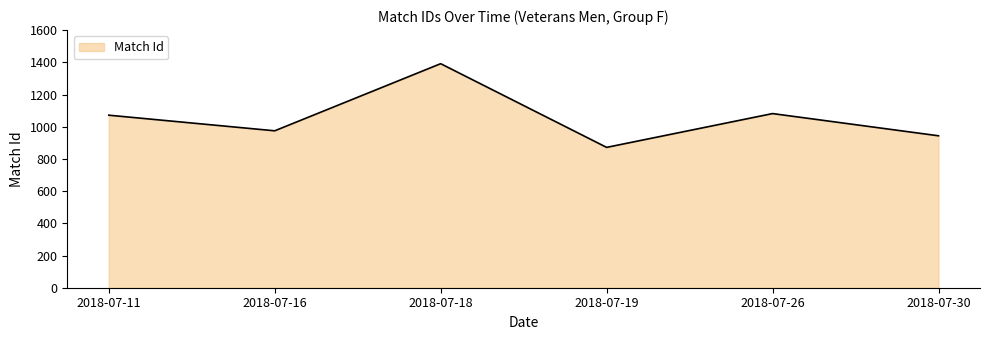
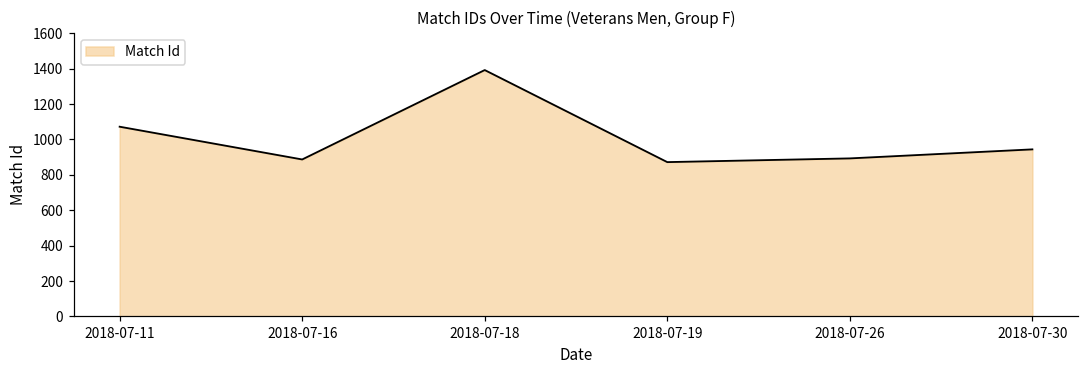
  {
    "2018-07-11": 1070,
-   "2018-07-16": 980,
+   "2018-07-16": 890,
    "2018-07-18": 1390,
    "2018-07-19": 870,
-   "2018-07-26": 1080,
+   "2018-07-26": 890,
    "2018-07-30": 940
  }
